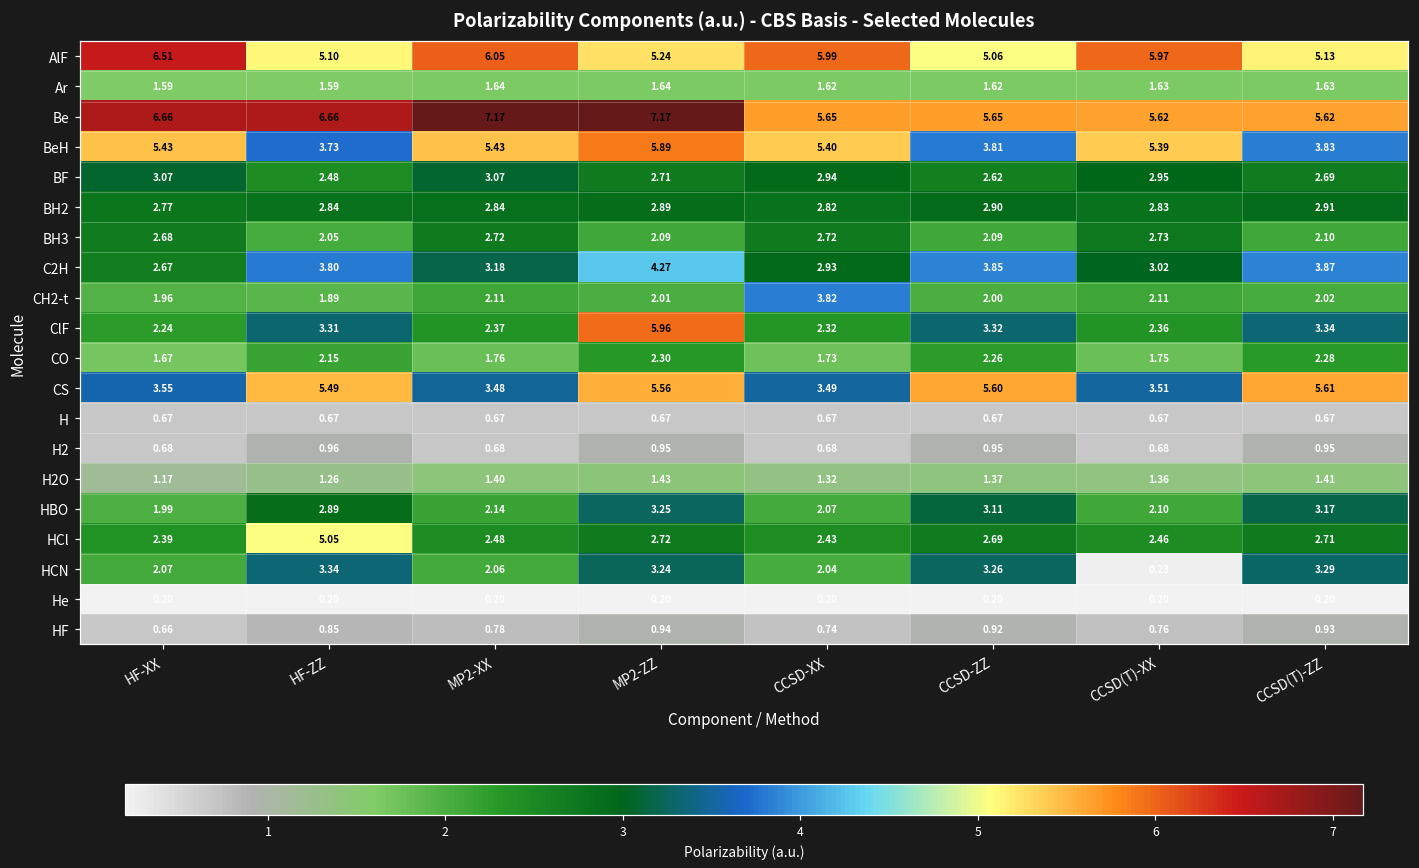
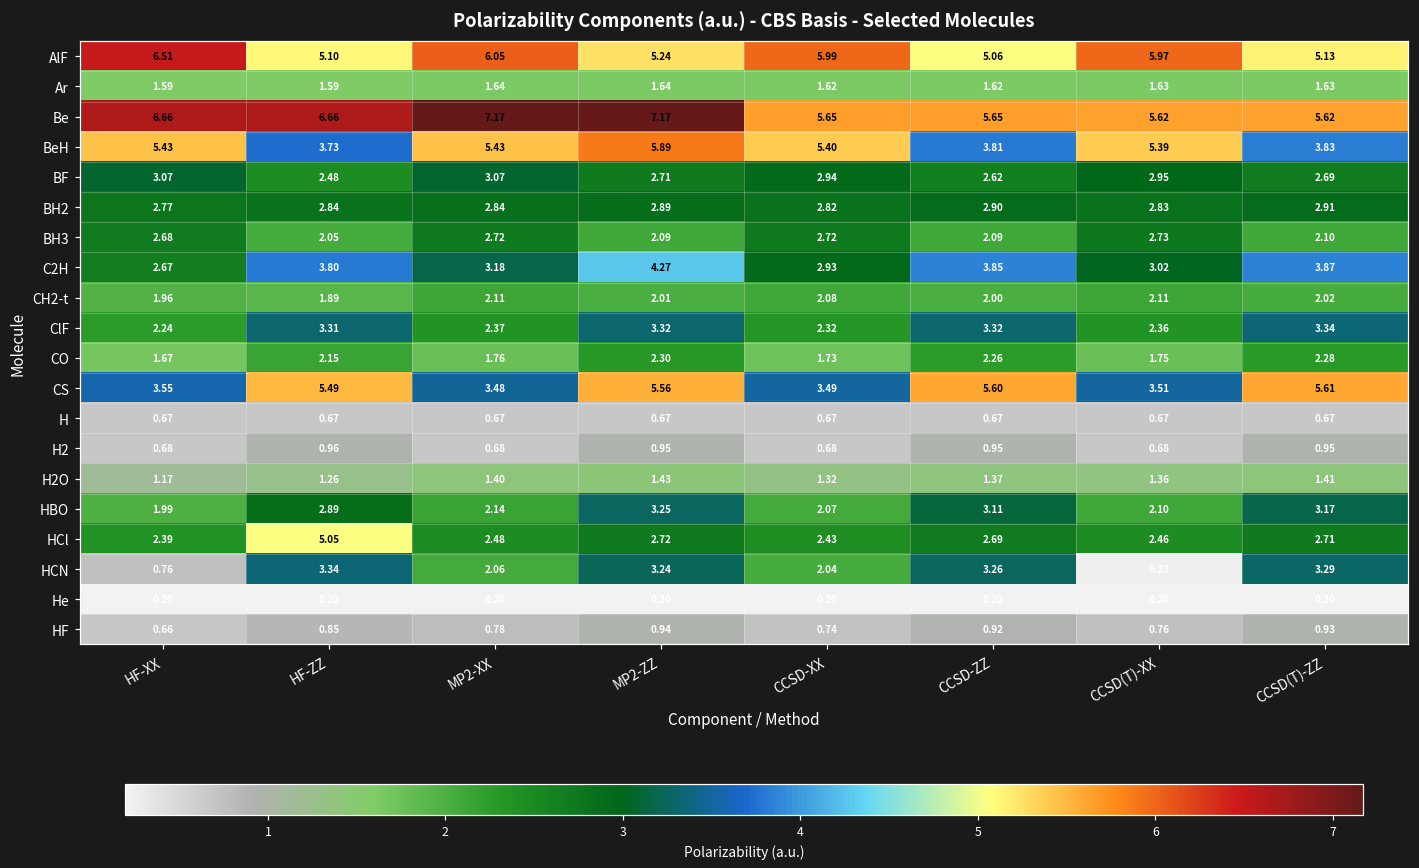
  {
    "AlF": {
      "HF-XX": 6.51,
      "HF-ZZ": 5.10,
      "MP2-XX": 6.05,
      "MP2-ZZ": 5.24,
      "CCSD-XX": 5.99,
      "CCSD-ZZ": 5.06,
      "CCSD(T)-XX": 5.97,
      "CCSD(T)-ZZ": 5.13
    },
    "Ar": {
      "HF-XX": 1.59,
      "HF-ZZ": 1.59,
      "MP2-XX": 1.64,
      "MP2-ZZ": 1.64,
      "CCSD-XX": 1.62,
      "CCSD-ZZ": 1.62,
      "CCSD(T)-XX": 1.63,
      "CCSD(T)-ZZ": 1.63
    },
    "Be": {
      "HF-XX": 6.66,
      "HF-ZZ": 6.66,
      "MP2-XX": 7.17,
      "MP2-ZZ": 7.17,
      "CCSD-XX": 5.65,
      "CCSD-ZZ": 5.65,
      "CCSD(T)-XX": 5.62,
      "CCSD(T)-ZZ": 5.62
    },
    "BeH": {
      "HF-XX": 5.43,
      "HF-ZZ": 3.73,
      "MP2-XX": 5.43,
      "MP2-ZZ": 5.89,
      "CCSD-XX": 5.40,
      "CCSD-ZZ": 3.81,
      "CCSD(T)-XX": 5.39,
      "CCSD(T)-ZZ": 3.83
    },
    "BF": {
      "HF-XX": 3.07,
      "HF-ZZ": 2.48,
      "MP2-XX": 3.07,
      "MP2-ZZ": 2.71,
      "CCSD-XX": 2.94,
      "CCSD-ZZ": 2.62,
      "CCSD(T)-XX": 2.95,
      "CCSD(T)-ZZ": 2.69
    },
    "BH2": {
      "HF-XX": 2.77,
      "HF-ZZ": 2.84,
      "MP2-XX": 2.84,
      "MP2-ZZ": 2.89,
      "CCSD-XX": 2.82,
      "CCSD-ZZ": 2.90,
      "CCSD(T)-XX": 2.83,
      "CCSD(T)-ZZ": 2.91
    },
    "BH3": {
      "HF-XX": 2.68,
      "HF-ZZ": 2.05,
      "MP2-XX": 2.72,
      "MP2-ZZ": 2.09,
      "CCSD-XX": 2.72,
      "CCSD-ZZ": 2.09,
      "CCSD(T)-XX": 2.73,
      "CCSD(T)-ZZ": 2.10
    },
    "C2H": {
      "HF-XX": 2.67,
      "HF-ZZ": 3.80,
      "MP2-XX": 3.18,
      "MP2-ZZ": 4.27,
      "CCSD-XX": 2.93,
      "CCSD-ZZ": 3.85,
      "CCSD(T)-XX": 3.02,
      "CCSD(T)-ZZ": 3.87
    },
    "CH2-t": {
      "HF-XX": 1.96,
      "HF-ZZ": 1.89,
      "MP2-XX": 2.11,
      "MP2-ZZ": 2.01,
-     "CCSD-XX": 3.82,
+     "CCSD-XX": 2.08,
      "CCSD-ZZ": 2.00,
      "CCSD(T)-XX": 2.11,
      "CCSD(T)-ZZ": 2.02
    },
    "ClF": {
      "HF-XX": 2.24,
      "HF-ZZ": 3.31,
      "MP2-XX": 2.37,
-     "MP2-ZZ": 5.96,
+     "MP2-ZZ": 3.32,
      "CCSD-XX": 2.32,
      "CCSD-ZZ": 3.32,
      "CCSD(T)-XX": 2.36,
      "CCSD(T)-ZZ": 3.34
    },
    "CO": {
      "HF-XX": 1.67,
      "HF-ZZ": 2.15,
      "MP2-XX": 1.76,
      "MP2-ZZ": 2.30,
      "CCSD-XX": 1.73,
      "CCSD-ZZ": 2.26,
      "CCSD(T)-XX": 1.75,
      "CCSD(T)-ZZ": 2.28
    },
    "CS": {
      "HF-XX": 3.55,
      "HF-ZZ": 5.49,
      "MP2-XX": 3.48,
      "MP2-ZZ": 5.56,
      "CCSD-XX": 3.49,
      "CCSD-ZZ": 5.60,
      "CCSD(T)-XX": 3.51,
      "CCSD(T)-ZZ": 5.61
    },
    "H": {
      "HF-XX": 0.67,
      "HF-ZZ": 0.67,
      "MP2-XX": 0.67,
      "MP2-ZZ": 0.67,
      "CCSD-XX": 0.67,
      "CCSD-ZZ": 0.67,
      "CCSD(T)-XX": 0.67,
      "CCSD(T)-ZZ": 0.67
    },
    "H2": {
      "HF-XX": 0.68,
      "HF-ZZ": 0.96,
      "MP2-XX": 0.68,
      "MP2-ZZ": 0.95,
      "CCSD-XX": 0.68,
      "CCSD-ZZ": 0.95,
      "CCSD(T)-XX": 0.68,
      "CCSD(T)-ZZ": 0.95
    },
    "H2O": {
      "HF-XX": 1.17,
      "HF-ZZ": 1.26,
      "MP2-XX": 1.40,
      "MP2-ZZ": 1.43,
      "CCSD-XX": 1.32,
      "CCSD-ZZ": 1.37,
      "CCSD(T)-XX": 1.36,
      "CCSD(T)-ZZ": 1.41
    },
    "HBO": {
      "HF-XX": 1.99,
      "HF-ZZ": 2.89,
      "MP2-XX": 2.14,
      "MP2-ZZ": 3.25,
      "CCSD-XX": 2.07,
      "CCSD-ZZ": 3.11,
      "CCSD(T)-XX": 2.10,
      "CCSD(T)-ZZ": 3.17
    },
    "HCl": {
      "HF-XX": 2.39,
      "HF-ZZ": 5.05,
      "MP2-XX": 2.48,
      "MP2-ZZ": 2.72,
      "CCSD-XX": 2.43,
      "CCSD-ZZ": 2.69,
      "CCSD(T)-XX": 2.46,
      "CCSD(T)-ZZ": 2.71
    },
    "HCN": {
-     "HF-XX": 2.07,
+     "HF-XX": 0.76,
      "HF-ZZ": 3.34,
      "MP2-XX": 2.06,
      "MP2-ZZ": 3.24,
      "CCSD-XX": 2.04,
      "CCSD-ZZ": 3.26,
      "CCSD(T)-ZZ": 3.29
    },
    "HF": {
      "HF-XX": 0.66,
      "HF-ZZ": 0.85,
      "MP2-XX": 0.78,
      "MP2-ZZ": 0.94,
      "CCSD-XX": 0.74,
      "CCSD-ZZ": 0.92,
      "CCSD(T)-XX": 0.76,
      "CCSD(T)-ZZ": 0.93
    }
  }
